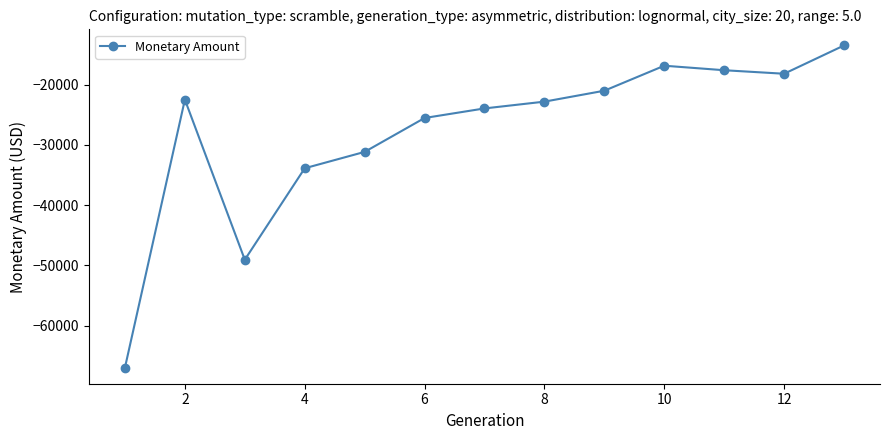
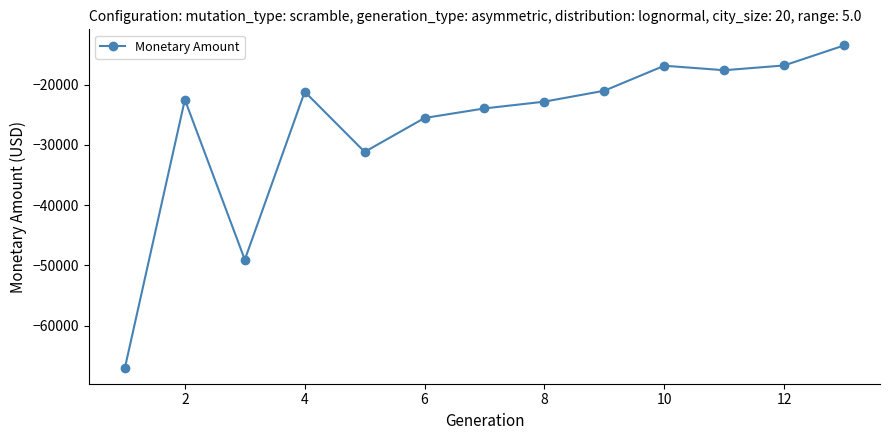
  {
    "2": -22000,
-   "4": -34000,
+   "4": -21000,
    "6": -26000,
    "8": -23000,
    "10": -17000,
-   "12": -18000
+   "12": -17000
  }
